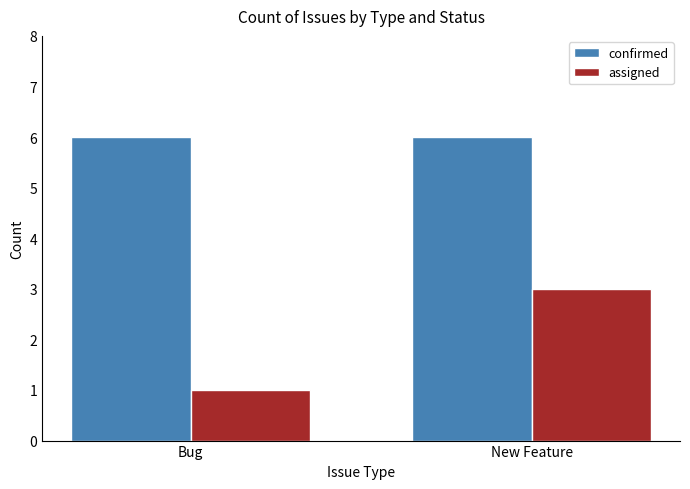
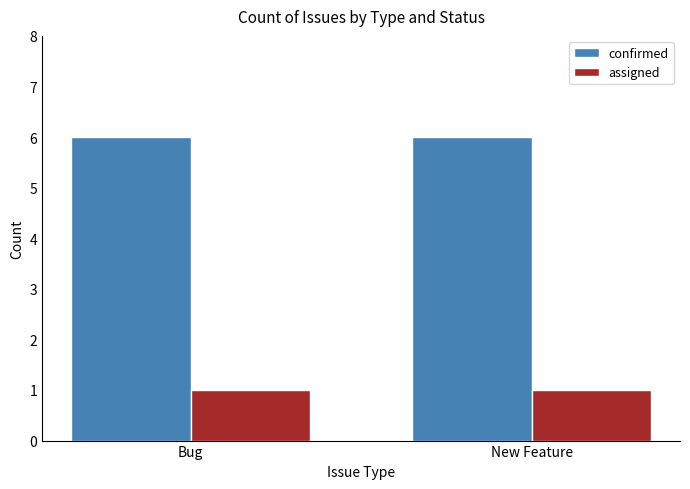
  {
    "confirmed": {
      "Bug": 6,
      "New Feature": 6
    },
    "assigned": {
      "Bug": 1,
-     "New Feature": 3
+     "New Feature": 1
    }
  }
